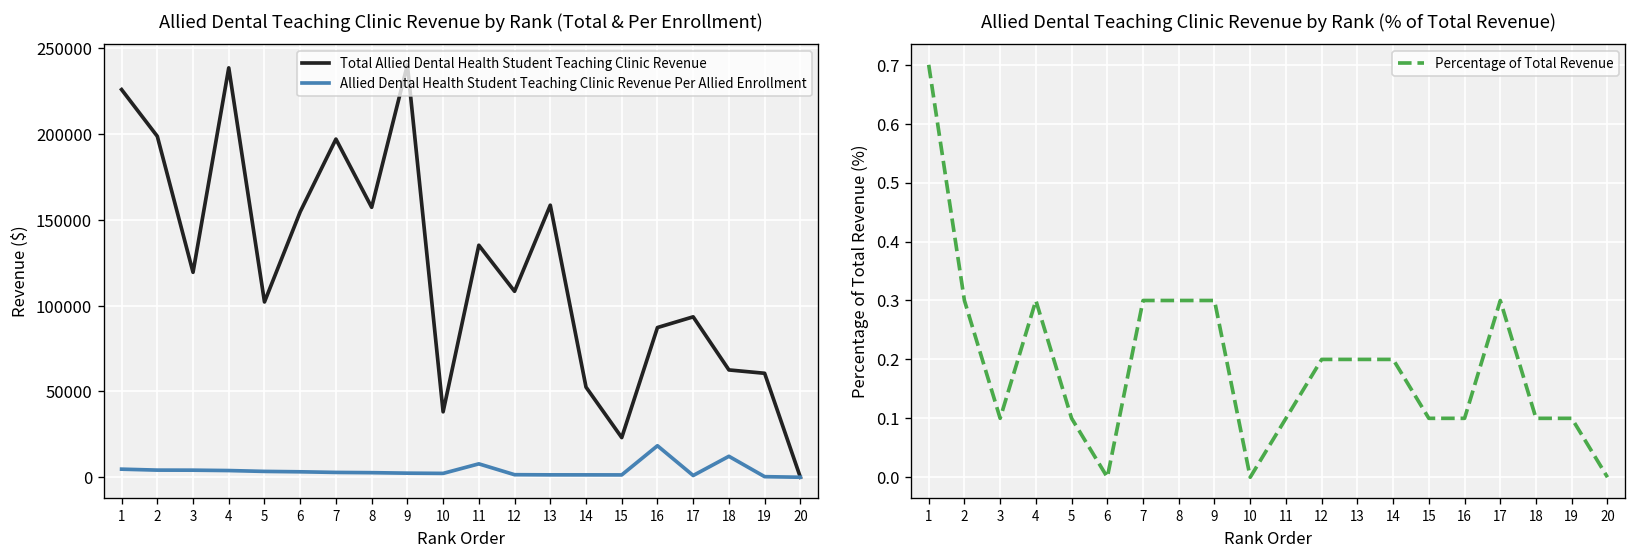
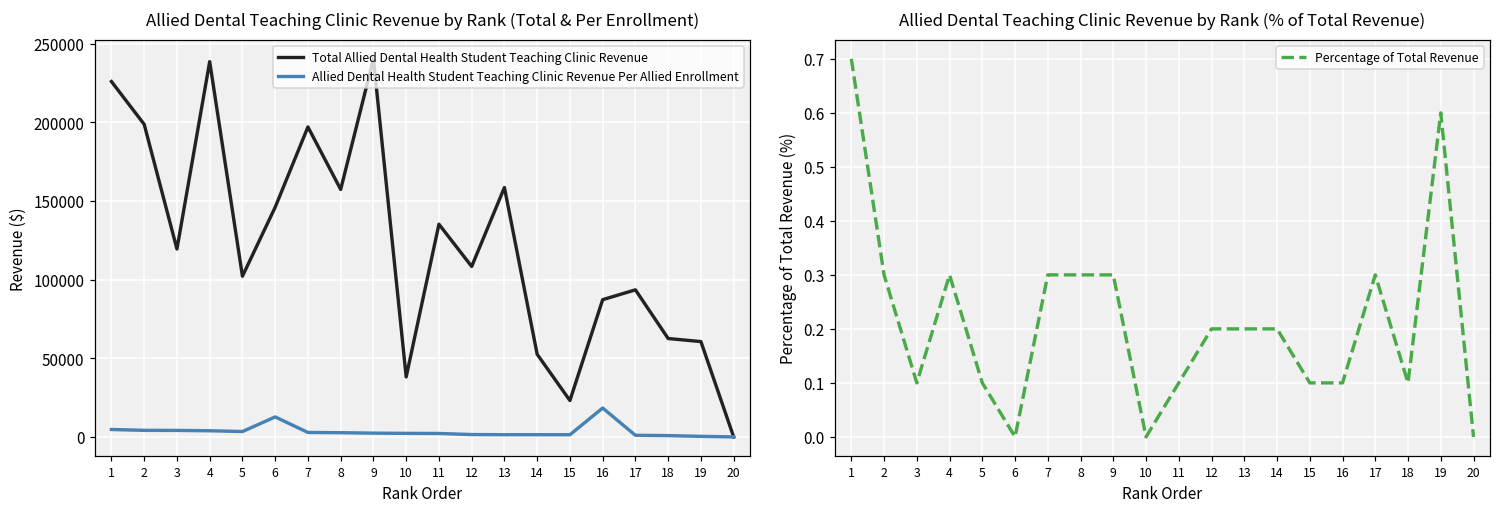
  {
    "Allied Dental Teaching Clinic Revenue by Rank (Total & Per Enrollment)": {
      "Total Allied Dental Health Student Teaching Clinic Revenue": {
        "1": 226000,
        "2": 199000,
        "3": 119000,
        "4": 239000,
        "5": 102000,
-       "6": 155000,
+       "6": 146000,
        "7": 197000,
        "8": 157000,
        "10": 38000,
        "11": 135000,
        "12": 108000,
        "13": 159000,
        "14": 53000,
        "15": 23000,
        "16": 87000,
        "17": 94000,
        "18": 63000,
        "19": 61000
      },
      "Allied Dental Health Student Teaching Clinic Revenue Per Allied Enrollment": {
        "1": 5000,
        "2": 4000,
        "3": 4000,
        "4": 4000,
        "5": 3000,
-       "6": 3000,
+       "6": 13000,
        "7": 3000,
        "8": 3000,
        "9": 2000,
        "10": 2000,
-       "11": 8000,
+       "11": 2000,
        "12": 1000,
        "13": 1000,
        "14": 1000,
        "15": 1000,
        "16": 18000,
        "17": 1000,
-       "18": 12000,
+       "18": 1000,
        "19": 0
      }
    },
    "Allied Dental Teaching Clinic Revenue by Rank (% of Total Revenue)": {
      "1": 0.7,
      "2": 0.3,
      "3": 0.1,
      "4": 0.3,
      "5": 0.1,
      "6": 0.0,
      "7": 0.3,
      "8": 0.3,
      "9": 0.3,
      "10": 0.0,
      "11": 0.1,
      "12": 0.2,
      "13": 0.2,
      "14": 0.2,
      "15": 0.1,
      "16": 0.1,
      "17": 0.3,
      "18": 0.1,
-     "19": 0.1,
+     "19": 0.6,
      "20": 0.0
    }
  }
